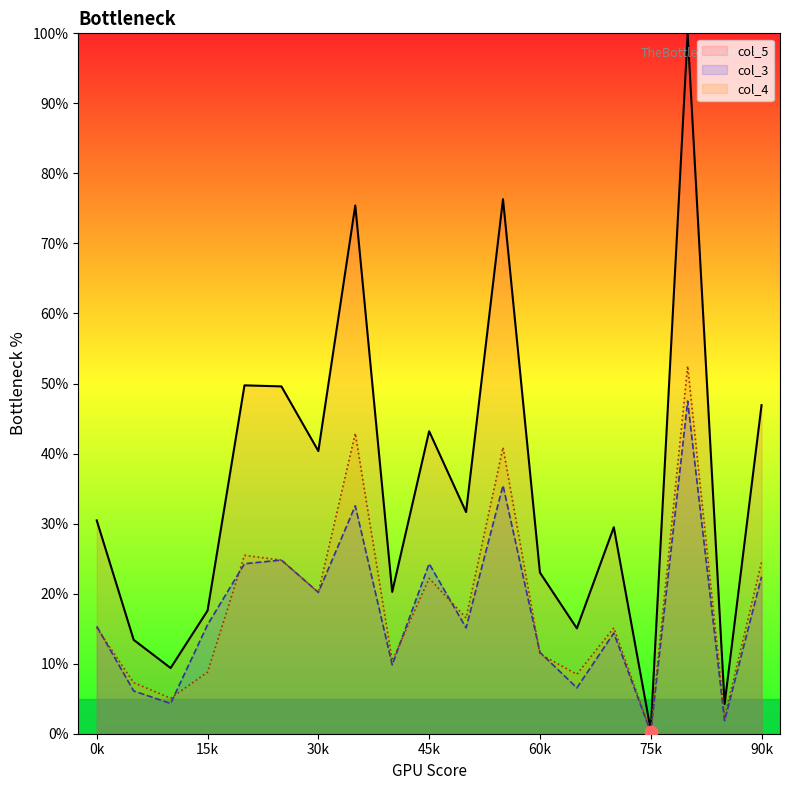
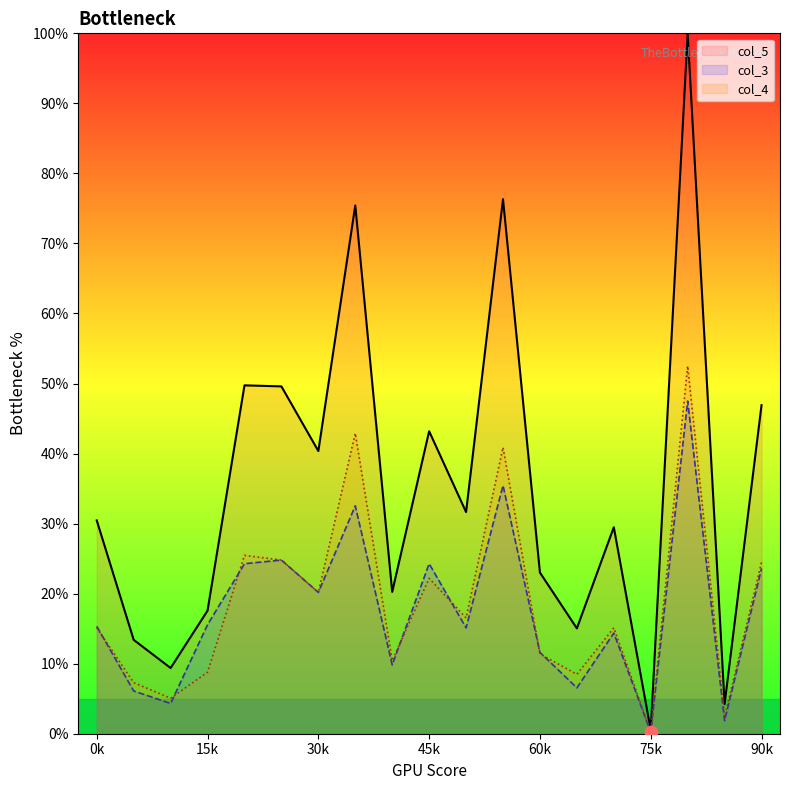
  {
    "col_3": {
      "15k": "16%",
      "45k": "24%",
-     "90k": "22%"
+     "90k": "24%"
    }
  }
